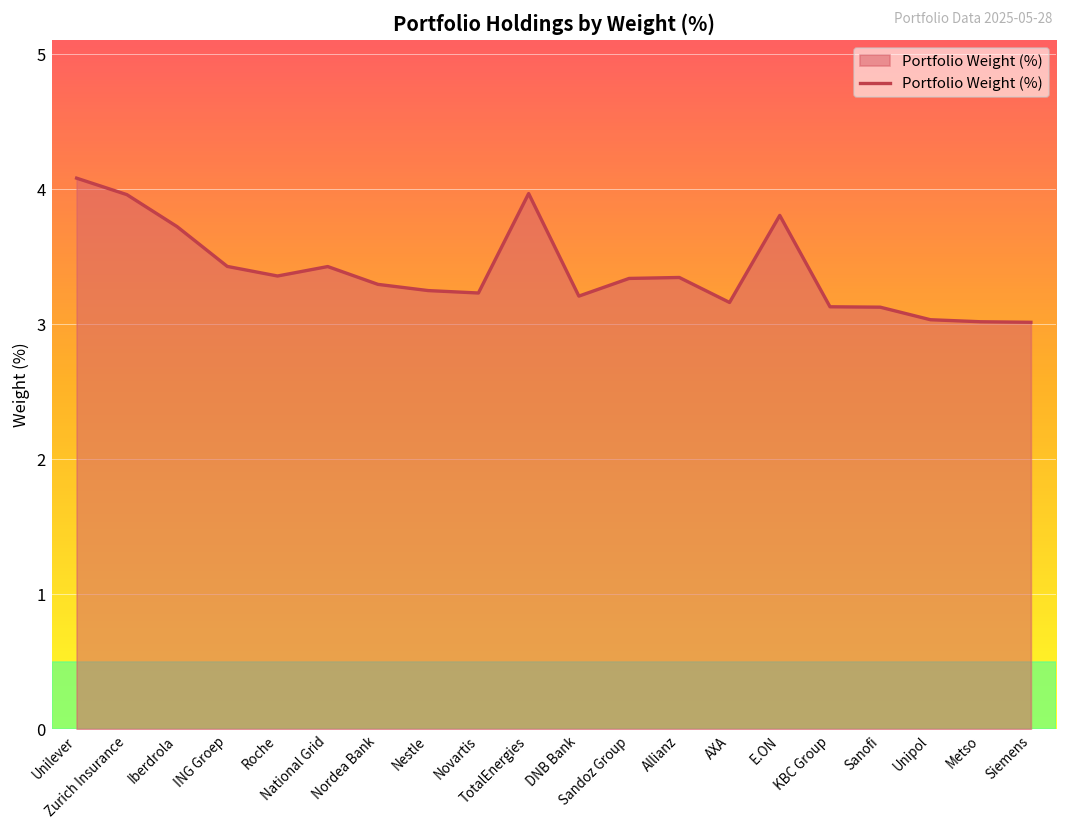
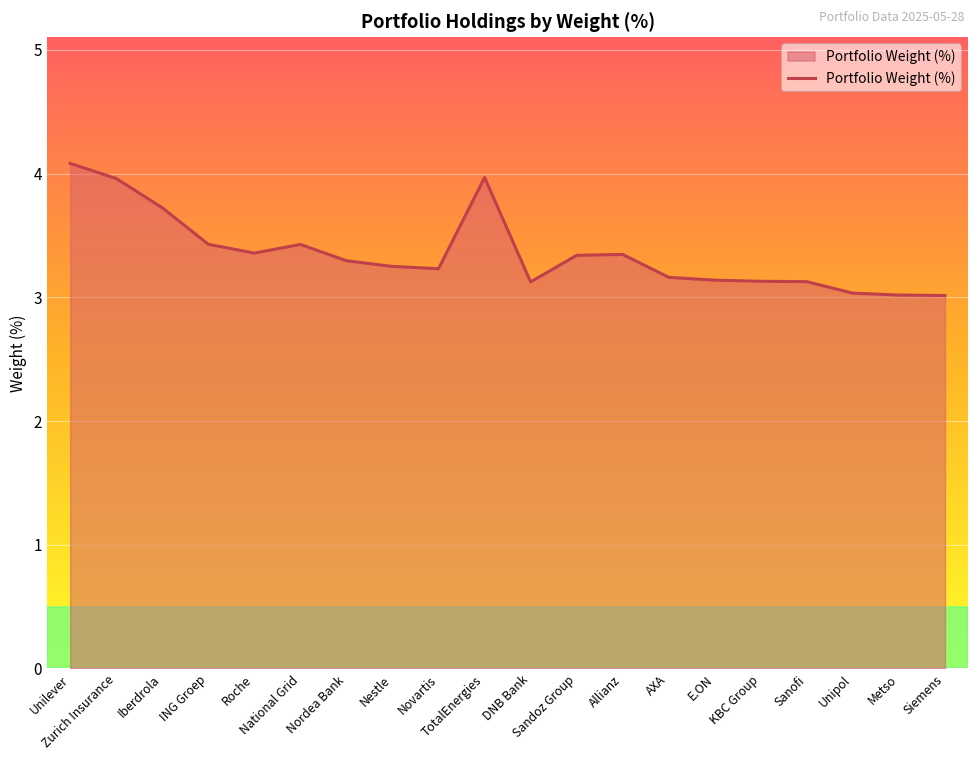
  {
    "Unilever": 4.08,
    "Zurich Insurance": 3.96,
    "Iberdrola": 3.72,
    "ING Groep": 3.43,
    "Roche": 3.36,
    "National Grid": 3.43,
    "Nordea Bank": 3.30,
    "Nestle": 3.25,
    "Novartis": 3.23,
    "TotalEnergies": 3.97,
-   "DNB Bank": 3.21,
+   "DNB Bank": 3.12,
    "Sandoz Group": 3.34,
    "Allianz": 3.35,
    "AXA": 3.16,
-   "E.ON": 3.81,
+   "E.ON": 3.14,
    "KBC Group": 3.13,
    "Sanofi": 3.13,
    "Unipol": 3.03,
    "Metso": 3.02,
    "Siemens": 3.01
  }
